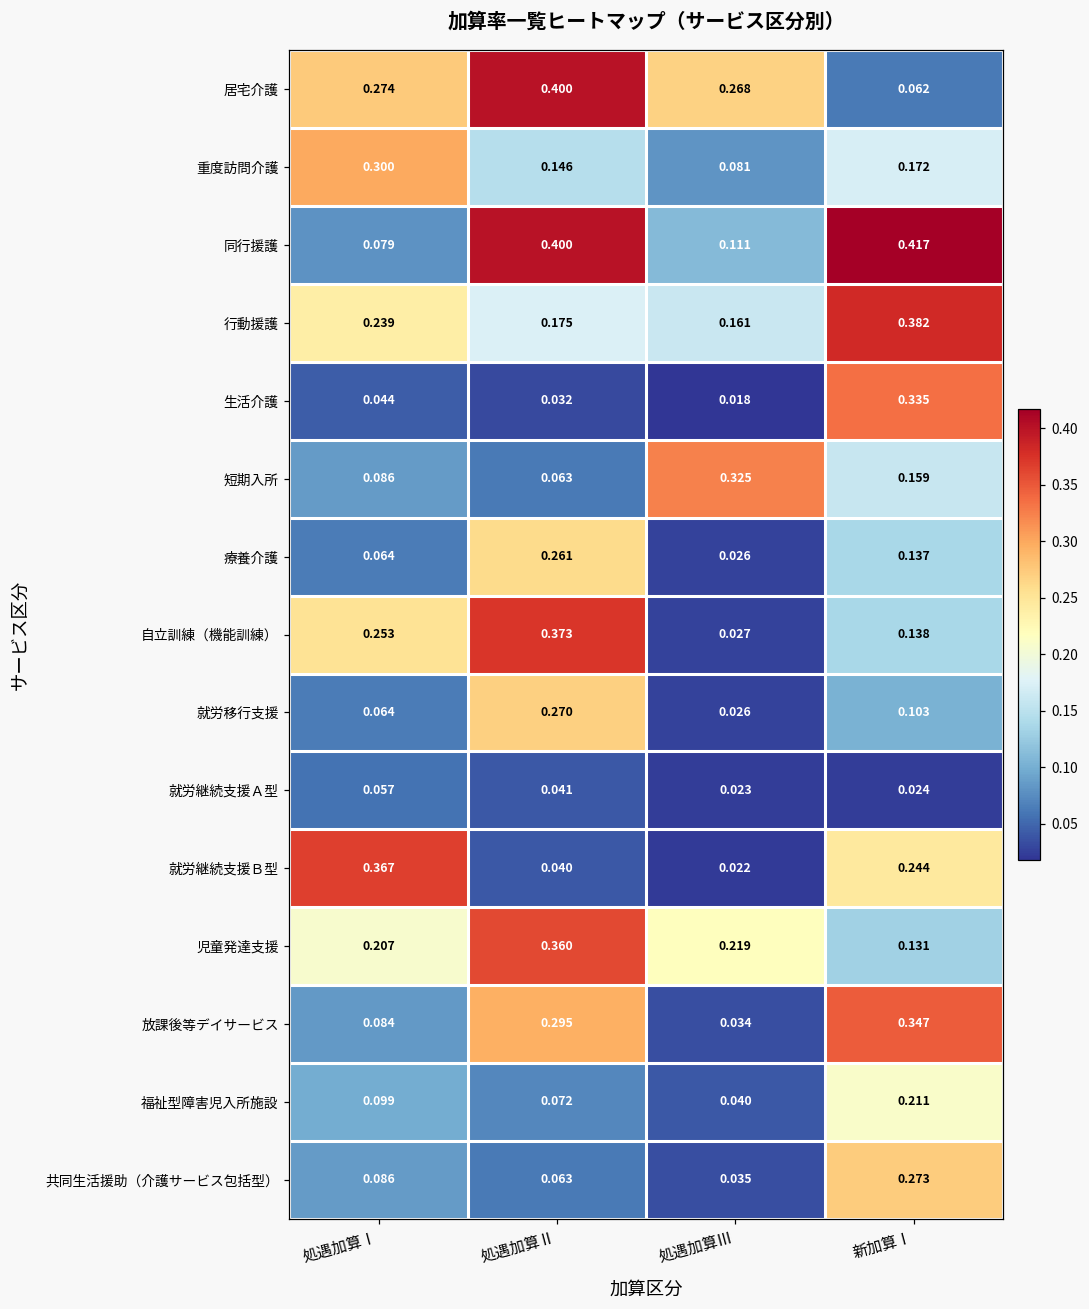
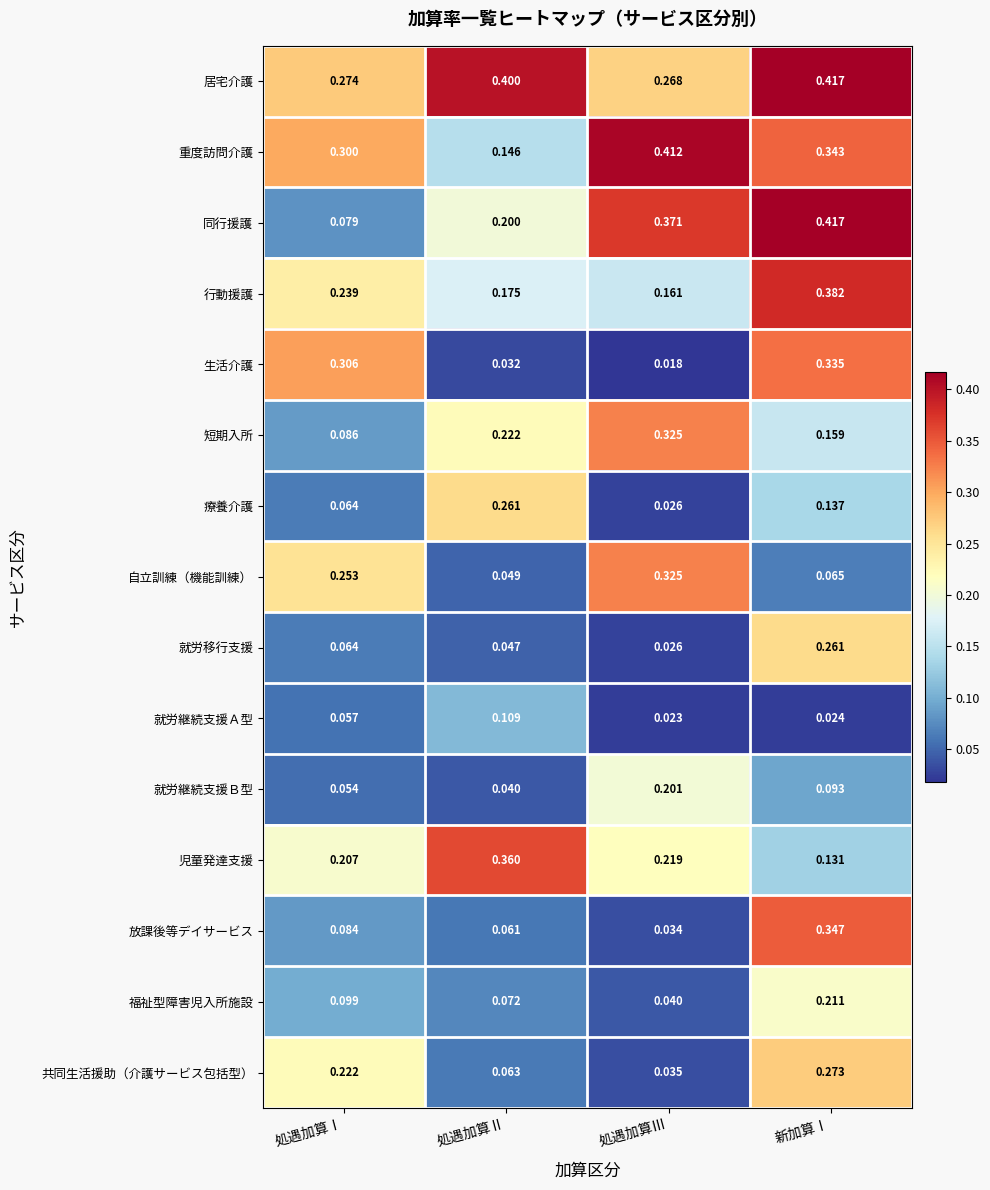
  {
    "居宅介護": {
      "処遇加算Ⅰ": 0.274,
      "処遇加算Ⅱ": 0.400,
      "処遇加算Ⅲ": 0.268,
-     "新加算Ⅰ": 0.062
+     "新加算Ⅰ": 0.417
    },
    "重度訪問介護": {
      "処遇加算Ⅰ": 0.300,
      "処遇加算Ⅱ": 0.146,
-     "処遇加算Ⅲ": 0.081,
-     "新加算Ⅰ": 0.172
+     "処遇加算Ⅲ": 0.412,
+     "新加算Ⅰ": 0.343
    },
    "同行援護": {
      "処遇加算Ⅰ": 0.079,
-     "処遇加算Ⅱ": 0.400,
-     "処遇加算Ⅲ": 0.111,
+     "処遇加算Ⅱ": 0.200,
+     "処遇加算Ⅲ": 0.371,
      "新加算Ⅰ": 0.417
    },
    "行動援護": {
      "処遇加算Ⅰ": 0.239,
      "処遇加算Ⅱ": 0.175,
      "処遇加算Ⅲ": 0.161,
      "新加算Ⅰ": 0.382
    },
    "生活介護": {
-     "処遇加算Ⅰ": 0.044,
+     "処遇加算Ⅰ": 0.306,
      "処遇加算Ⅱ": 0.032,
      "処遇加算Ⅲ": 0.018,
      "新加算Ⅰ": 0.335
    },
    "短期入所": {
      "処遇加算Ⅰ": 0.086,
-     "処遇加算Ⅱ": 0.063,
+     "処遇加算Ⅱ": 0.222,
      "処遇加算Ⅲ": 0.325,
      "新加算Ⅰ": 0.159
    },
    "療養介護": {
      "処遇加算Ⅰ": 0.064,
      "処遇加算Ⅱ": 0.261,
      "処遇加算Ⅲ": 0.026,
      "新加算Ⅰ": 0.137
    },
    "自立訓練（機能訓練）": {
      "処遇加算Ⅰ": 0.253,
-     "処遇加算Ⅱ": 0.373,
-     "処遇加算Ⅲ": 0.027,
-     "新加算Ⅰ": 0.138
+     "処遇加算Ⅱ": 0.049,
+     "処遇加算Ⅲ": 0.325,
+     "新加算Ⅰ": 0.065
    },
    "就労移行支援": {
      "処遇加算Ⅰ": 0.064,
-     "処遇加算Ⅱ": 0.270,
+     "処遇加算Ⅱ": 0.047,
      "処遇加算Ⅲ": 0.026,
-     "新加算Ⅰ": 0.103
+     "新加算Ⅰ": 0.261
    },
    "就労継続支援Ａ型": {
      "処遇加算Ⅰ": 0.057,
-     "処遇加算Ⅱ": 0.041,
+     "処遇加算Ⅱ": 0.109,
      "処遇加算Ⅲ": 0.023,
      "新加算Ⅰ": 0.024
    },
    "就労継続支援Ｂ型": {
-     "処遇加算Ⅰ": 0.367,
+     "処遇加算Ⅰ": 0.054,
      "処遇加算Ⅱ": 0.040,
-     "処遇加算Ⅲ": 0.022,
-     "新加算Ⅰ": 0.244
+     "処遇加算Ⅲ": 0.201,
+     "新加算Ⅰ": 0.093
    },
    "児童発達支援": {
      "処遇加算Ⅰ": 0.207,
      "処遇加算Ⅱ": 0.360,
      "処遇加算Ⅲ": 0.219,
      "新加算Ⅰ": 0.131
    },
    "放課後等デイサービス": {
      "処遇加算Ⅰ": 0.084,
-     "処遇加算Ⅱ": 0.295,
+     "処遇加算Ⅱ": 0.061,
      "処遇加算Ⅲ": 0.034,
      "新加算Ⅰ": 0.347
    },
    "福祉型障害児入所施設": {
      "処遇加算Ⅰ": 0.099,
      "処遇加算Ⅱ": 0.072,
      "処遇加算Ⅲ": 0.040,
      "新加算Ⅰ": 0.211
    },
    "共同生活援助（介護サービス包括型）": {
-     "処遇加算Ⅰ": 0.086,
+     "処遇加算Ⅰ": 0.222,
      "処遇加算Ⅱ": 0.063,
      "処遇加算Ⅲ": 0.035,
      "新加算Ⅰ": 0.273
    }
  }
